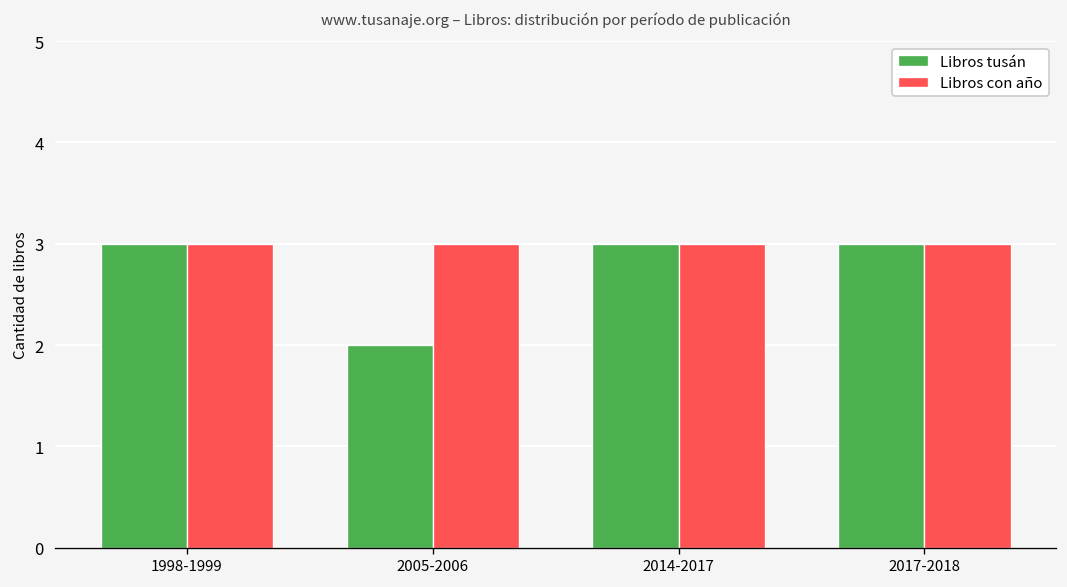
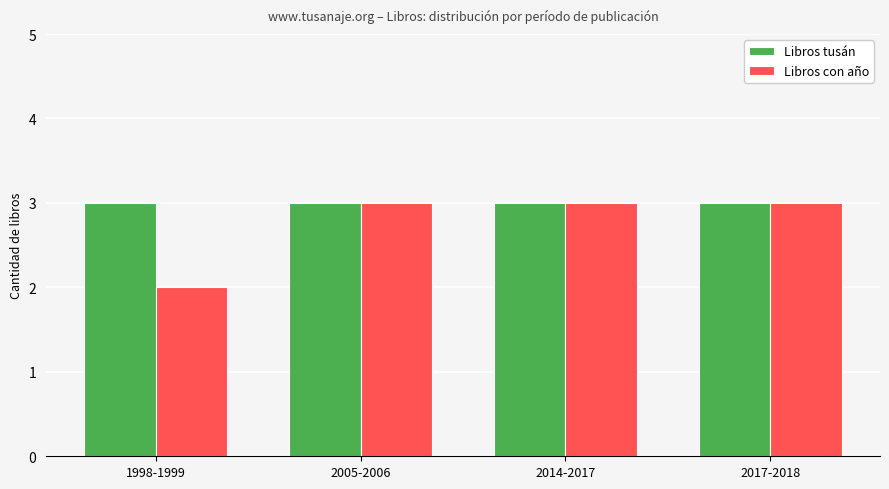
  {
    "Libros tusán": {
      "1998-1999": 3,
-     "2005-2006": 2,
+     "2005-2006": 3,
      "2014-2017": 3,
      "2017-2018": 3
    },
    "Libros con año": {
-     "1998-1999": 3,
+     "1998-1999": 2,
      "2005-2006": 3,
      "2014-2017": 3,
      "2017-2018": 3
    }
  }
